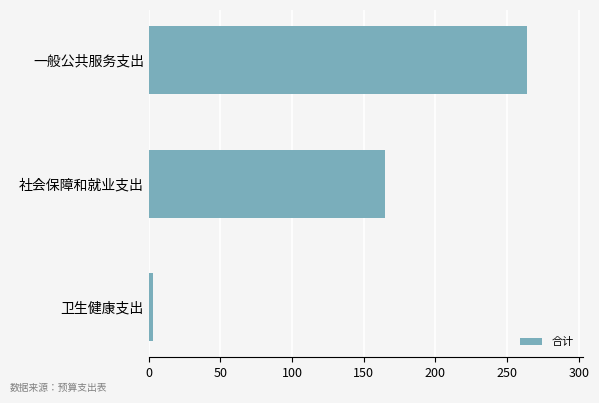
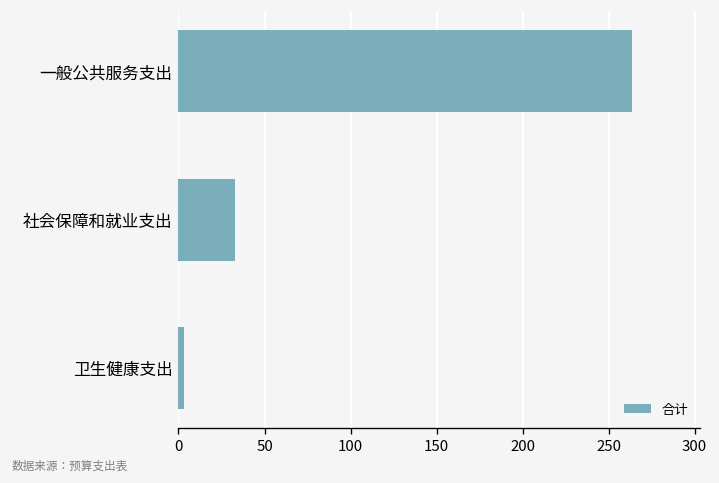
  {
    "一般公共服务支出": 264,
-   "社会保障和就业支出": 165,
+   "社会保障和就业支出": 33,
    "卫生健康支出": 3
  }
